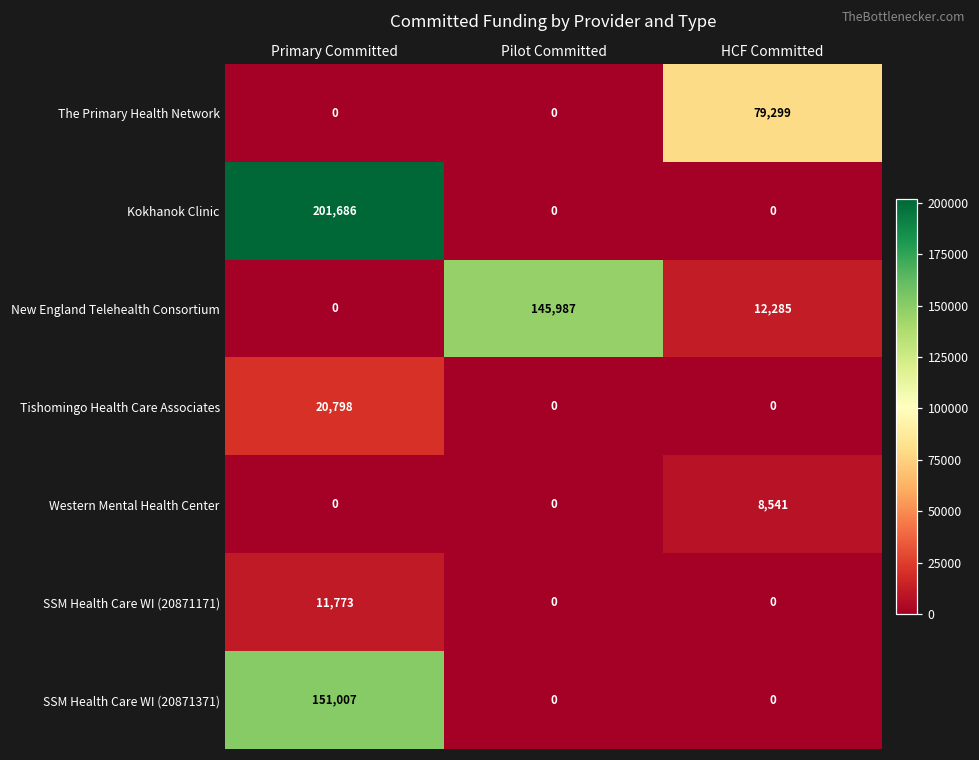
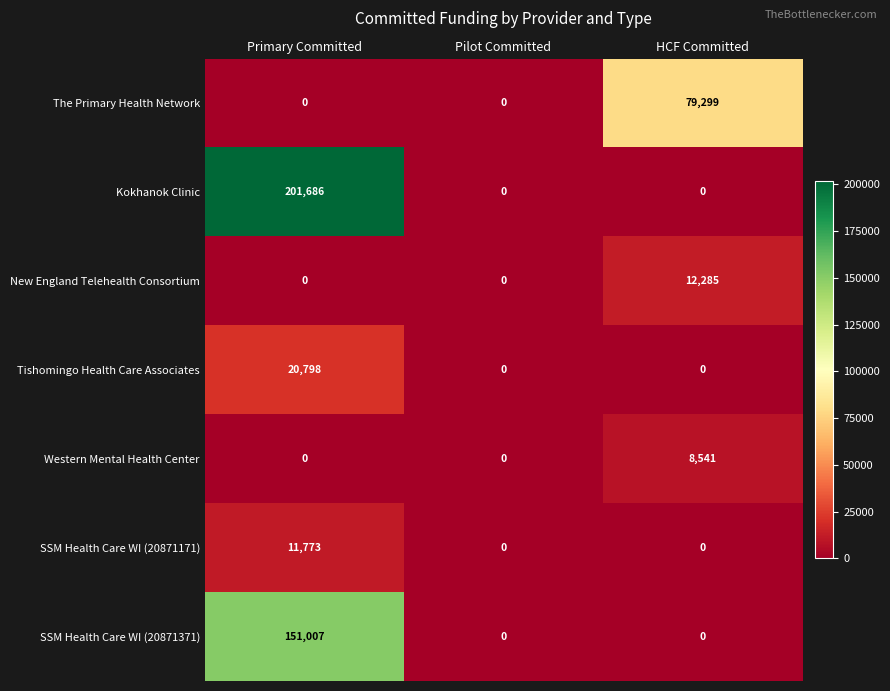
  {
    "The Primary Health Network": {
      "Primary Committed": "0",
      "Pilot Committed": "0",
      "HCF Committed": "79,299"
    },
    "Kokhanok Clinic": {
      "Primary Committed": "201,686",
      "Pilot Committed": "0",
      "HCF Committed": "0"
    },
    "New England Telehealth Consortium": {
      "Primary Committed": "0",
-     "Pilot Committed": "145,987",
+     "Pilot Committed": "0",
      "HCF Committed": "12,285"
    },
    "Tishomingo Health Care Associates": {
      "Primary Committed": "20,798",
      "Pilot Committed": "0",
      "HCF Committed": "0"
    },
    "Western Mental Health Center": {
      "Primary Committed": "0",
      "Pilot Committed": "0",
      "HCF Committed": "8,541"
    },
    "SSM Health Care WI (20871171)": {
      "Primary Committed": "11,773",
      "Pilot Committed": "0",
      "HCF Committed": "0"
    },
    "SSM Health Care WI (20871371)": {
      "Primary Committed": "151,007",
      "Pilot Committed": "0",
      "HCF Committed": "0"
    }
  }
